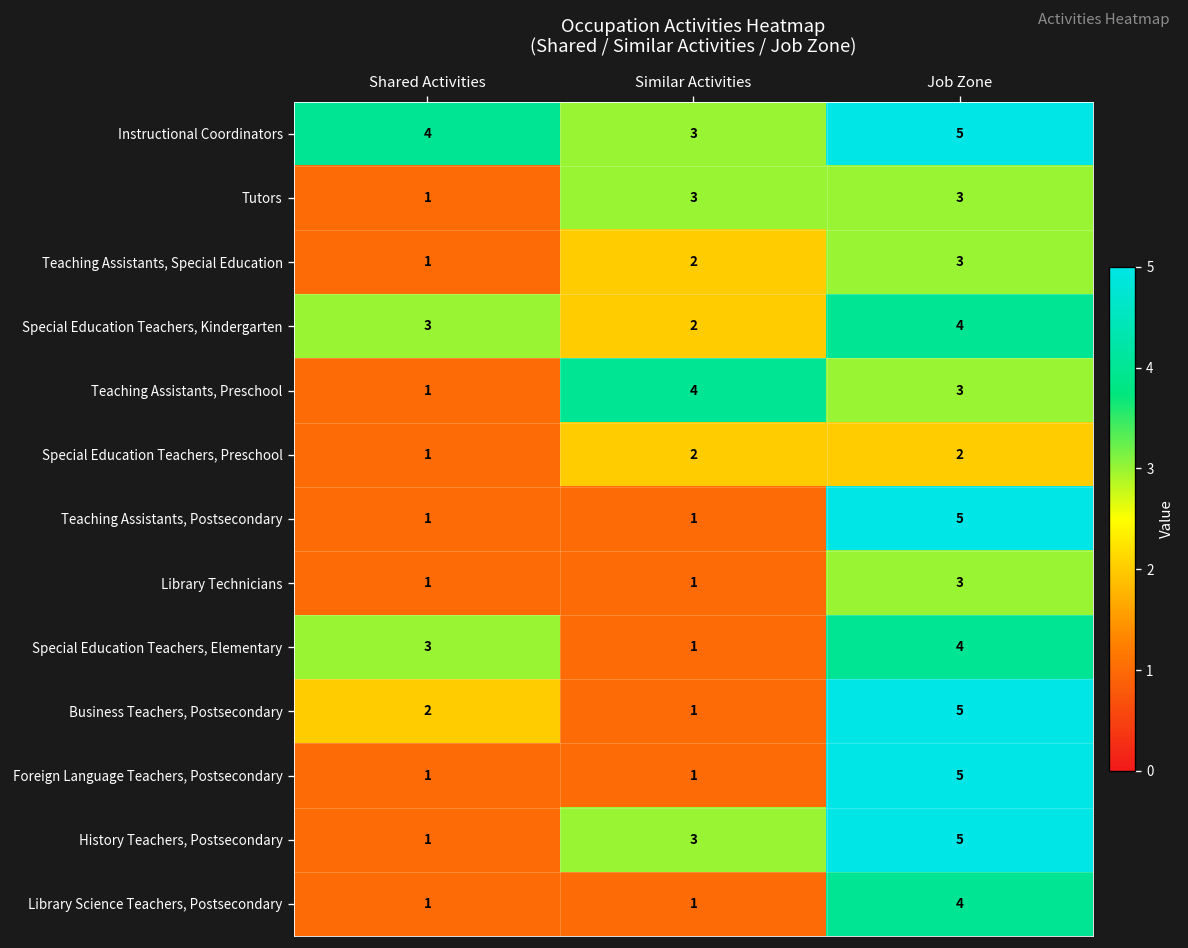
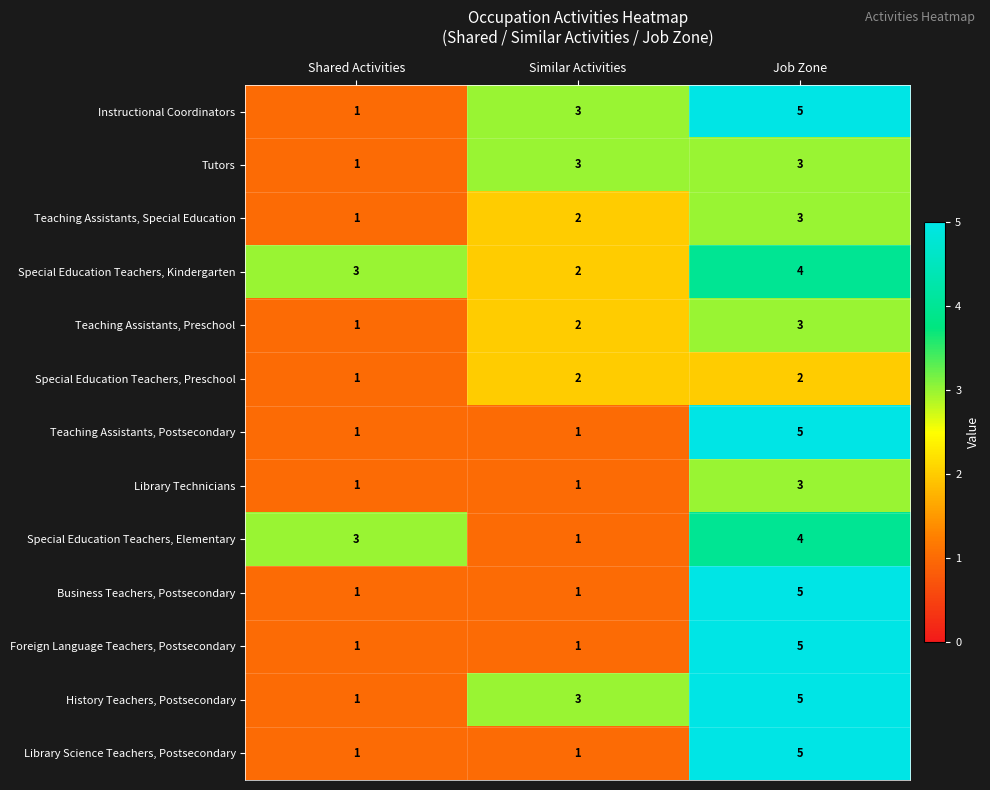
  {
    "Instructional Coordinators": {
-     "Shared Activities": 4,
+     "Shared Activities": 1,
      "Similar Activities": 3,
      "Job Zone": 5
    },
    "Tutors": {
      "Shared Activities": 1,
      "Similar Activities": 3,
      "Job Zone": 3
    },
    "Teaching Assistants, Special Education": {
      "Shared Activities": 1,
      "Similar Activities": 2,
      "Job Zone": 3
    },
    "Special Education Teachers, Kindergarten": {
      "Shared Activities": 3,
      "Similar Activities": 2,
      "Job Zone": 4
    },
    "Teaching Assistants, Preschool": {
      "Shared Activities": 1,
-     "Similar Activities": 4,
+     "Similar Activities": 2,
      "Job Zone": 3
    },
    "Special Education Teachers, Preschool": {
      "Shared Activities": 1,
      "Similar Activities": 2,
      "Job Zone": 2
    },
    "Teaching Assistants, Postsecondary": {
      "Shared Activities": 1,
      "Similar Activities": 1,
      "Job Zone": 5
    },
    "Library Technicians": {
      "Shared Activities": 1,
      "Similar Activities": 1,
      "Job Zone": 3
    },
    "Special Education Teachers, Elementary": {
      "Shared Activities": 3,
      "Similar Activities": 1,
      "Job Zone": 4
    },
    "Business Teachers, Postsecondary": {
-     "Shared Activities": 2,
+     "Shared Activities": 1,
      "Similar Activities": 1,
      "Job Zone": 5
    },
    "Foreign Language Teachers, Postsecondary": {
      "Shared Activities": 1,
      "Similar Activities": 1,
      "Job Zone": 5
    },
    "History Teachers, Postsecondary": {
      "Shared Activities": 1,
      "Similar Activities": 3,
      "Job Zone": 5
    },
    "Library Science Teachers, Postsecondary": {
      "Shared Activities": 1,
      "Similar Activities": 1,
-     "Job Zone": 4
+     "Job Zone": 5
    }
  }
